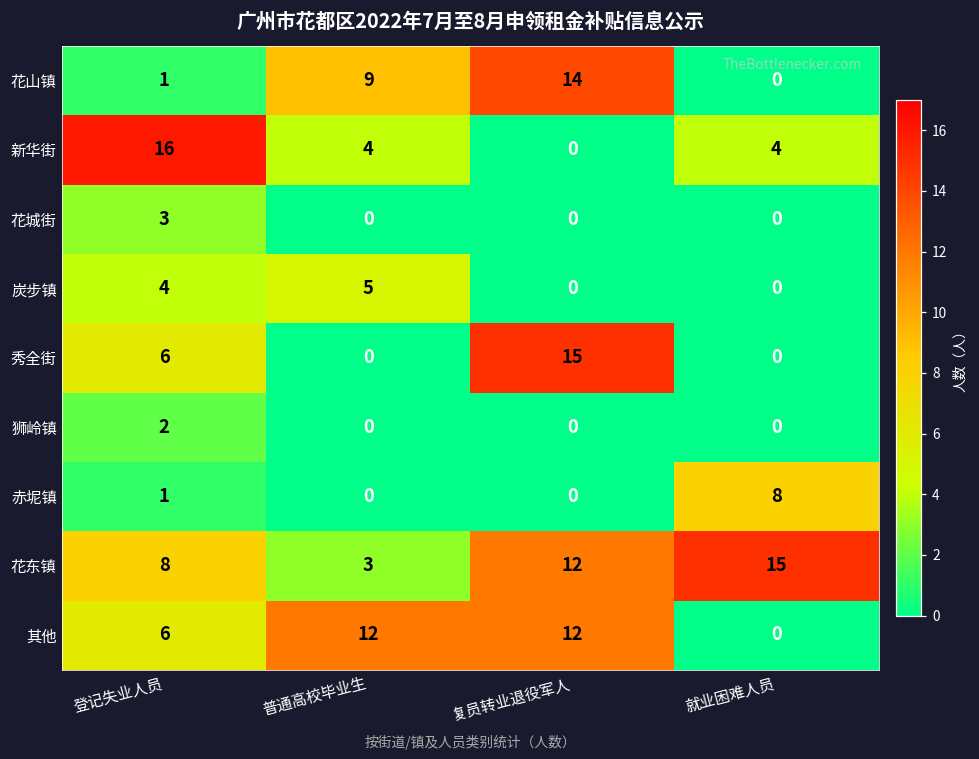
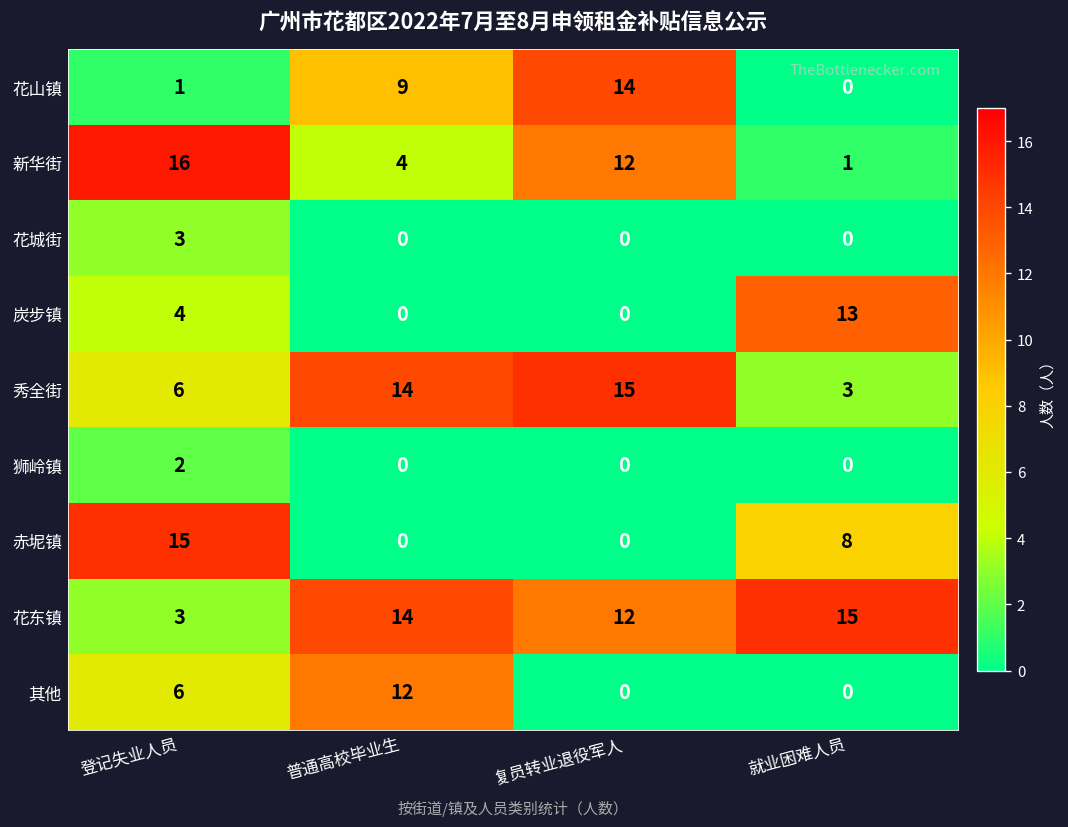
  {
    "花山镇": {
      "登记失业人员": 1,
      "普通高校毕业生": 9,
      "复员转业退役军人": 14
    },
    "新华街": {
      "登记失业人员": 16,
      "普通高校毕业生": 4,
-     "复员转业退役军人": 0,
-     "就业困难人员": 4
+     "复员转业退役军人": 12,
+     "就业困难人员": 1
    },
    "花城街": {
      "登记失业人员": 3,
      "普通高校毕业生": 0,
      "复员转业退役军人": 0,
      "就业困难人员": 0
    },
    "炭步镇": {
      "登记失业人员": 4,
-     "普通高校毕业生": 5,
+     "普通高校毕业生": 0,
      "复员转业退役军人": 0,
-     "就业困难人员": 0
+     "就业困难人员": 13
    },
    "秀全街": {
      "登记失业人员": 6,
-     "普通高校毕业生": 0,
+     "普通高校毕业生": 14,
      "复员转业退役军人": 15,
-     "就业困难人员": 0
+     "就业困难人员": 3
    },
    "狮岭镇": {
      "登记失业人员": 2,
      "普通高校毕业生": 0,
      "复员转业退役军人": 0,
      "就业困难人员": 0
    },
    "赤坭镇": {
-     "登记失业人员": 1,
+     "登记失业人员": 15,
      "普通高校毕业生": 0,
      "复员转业退役军人": 0,
      "就业困难人员": 8
    },
    "花东镇": {
-     "登记失业人员": 8,
-     "普通高校毕业生": 3,
+     "登记失业人员": 3,
+     "普通高校毕业生": 14,
      "复员转业退役军人": 12,
      "就业困难人员": 15
    },
    "其他": {
      "登记失业人员": 6,
      "普通高校毕业生": 12,
-     "复员转业退役军人": 12,
+     "复员转业退役军人": 0,
      "就业困难人员": 0
    }
  }
